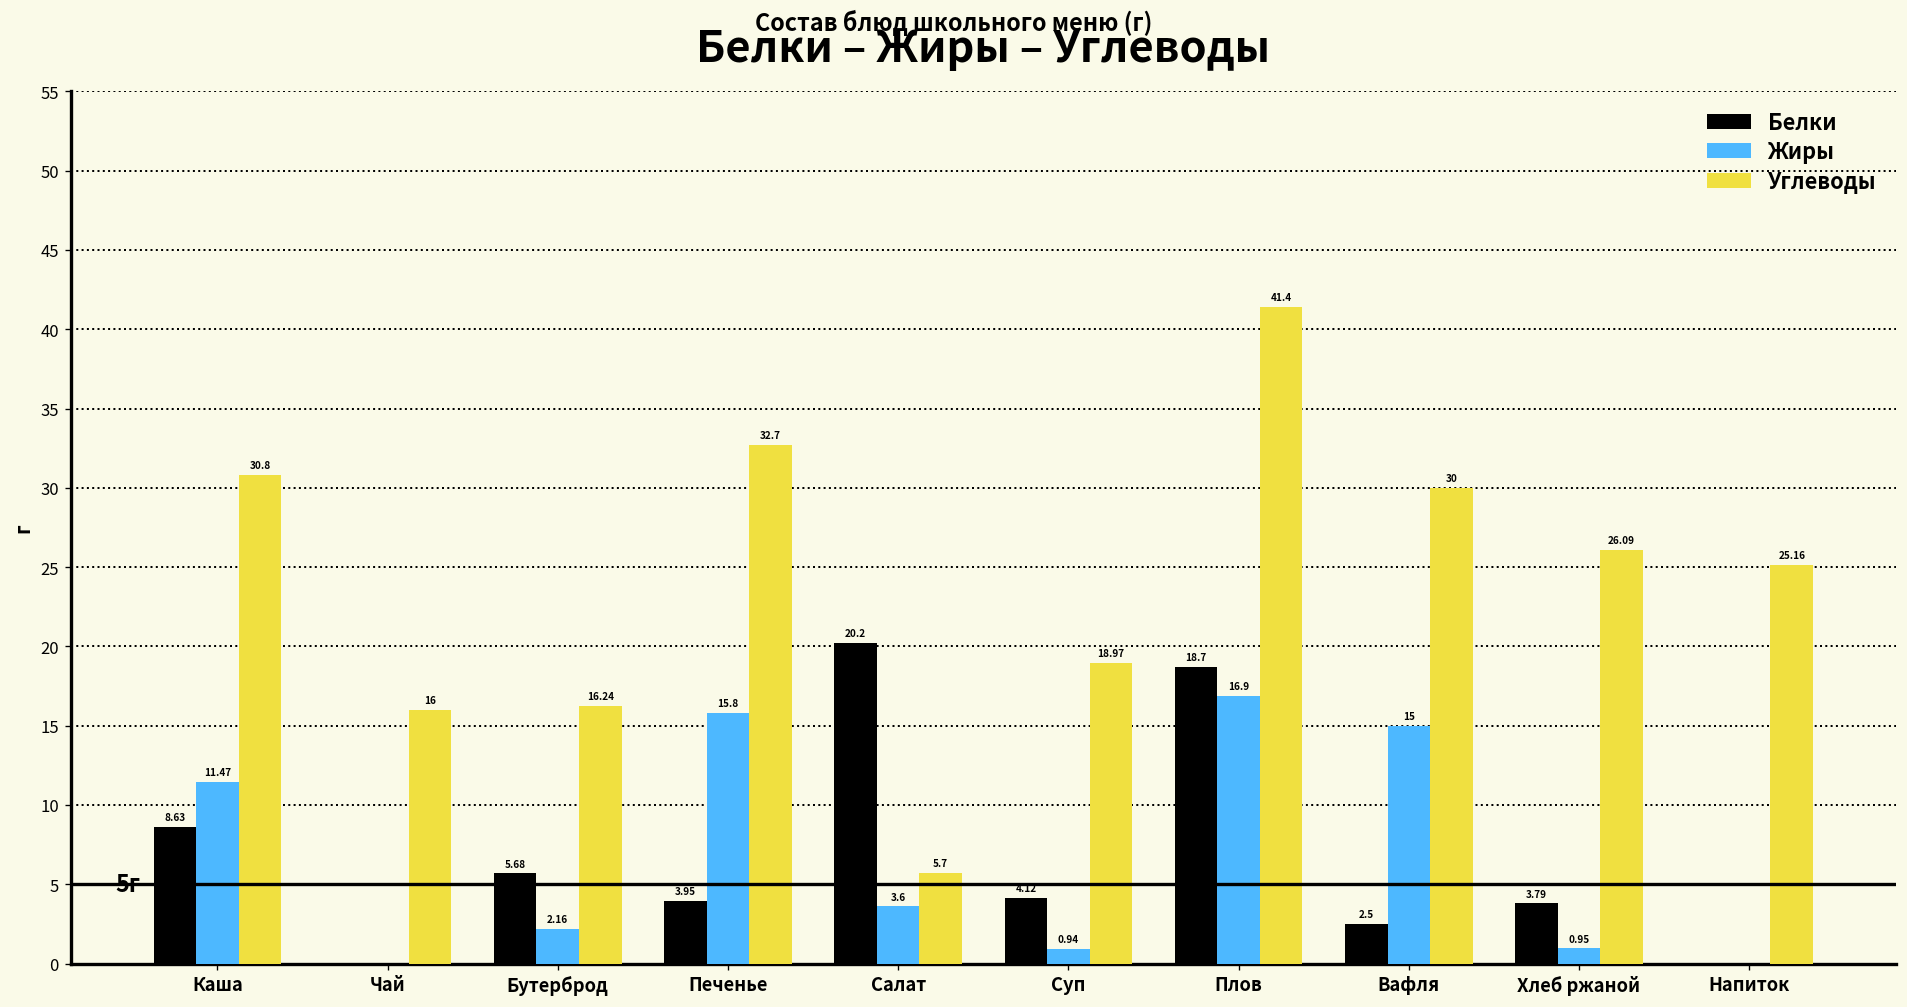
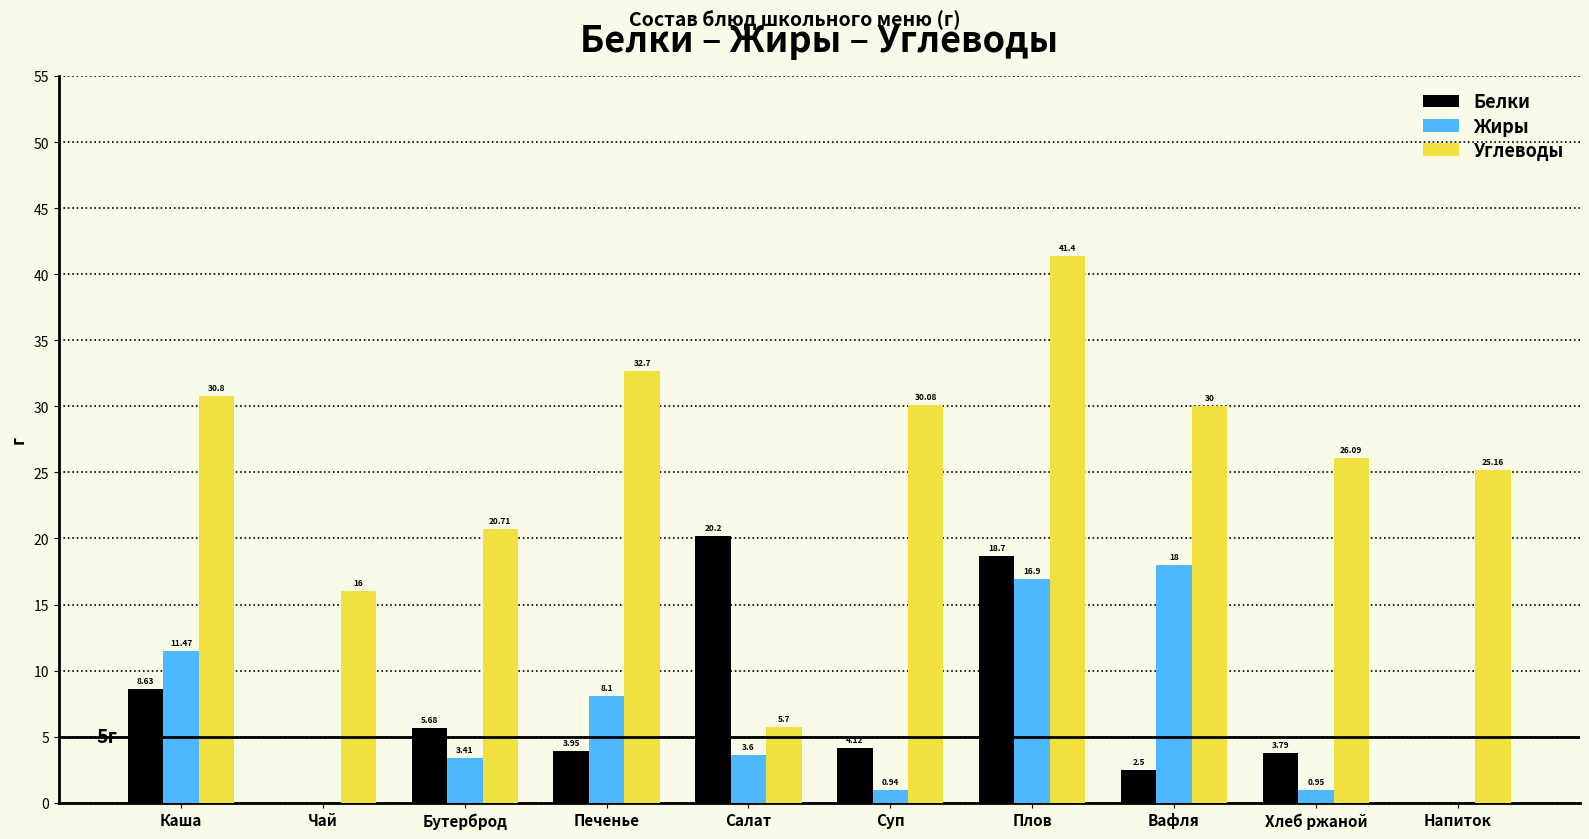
  {
    "Белки": {
      "Каша": 8.63,
      "Бутерброд": 5.68,
      "Печенье": 3.95,
      "Салат": 20.2,
      "Суп": 4.12,
      "Плов": 18.7,
      "Вафля": 2.5,
      "Хлеб ржаной": 3.79
    },
    "Жиры": {
      "Каша": 11.47,
-     "Бутерброд": 2.16,
-     "Печенье": 15.8,
+     "Бутерброд": 3.41,
+     "Печенье": 8.1,
      "Салат": 3.6,
      "Суп": 0.94,
      "Плов": 16.9,
-     "Вафля": 15,
+     "Вафля": 18,
      "Хлеб ржаной": 0.95
    },
    "Углеводы": {
      "Каша": 30.8,
      "Чай": 16,
-     "Бутерброд": 16.24,
+     "Бутерброд": 20.71,
      "Печенье": 32.7,
      "Салат": 5.7,
-     "Суп": 18.97,
+     "Суп": 30.08,
      "Плов": 41.4,
      "Вафля": 30,
      "Хлеб ржаной": 26.09,
      "Напиток": 25.16
    }
  }
